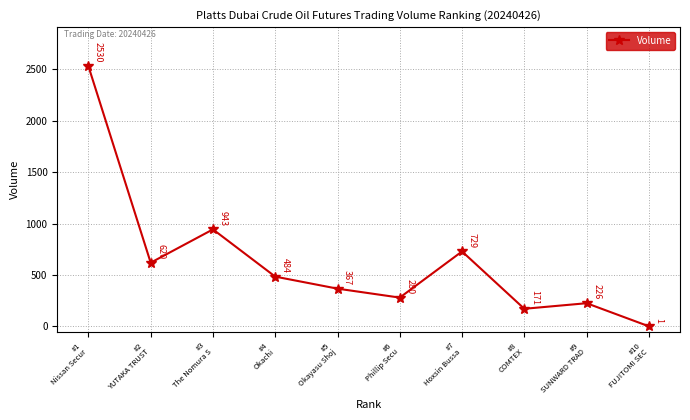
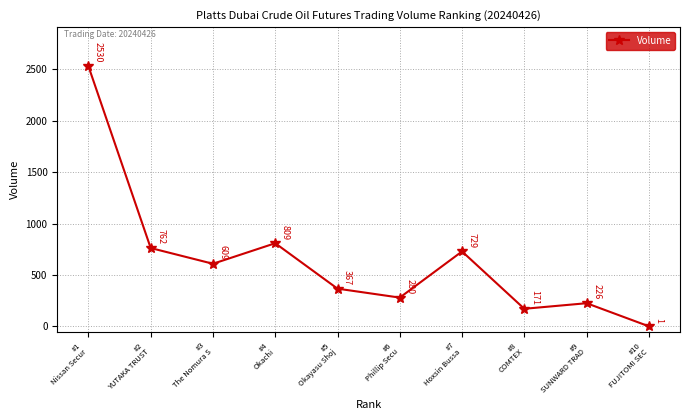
  {
    "#1 Nissan Secur": 2530,
-   "#2 YUTAKA TRUST": 620,
-   "#3 The Nomura S": 943,
-   "#4 Okachi": 484,
+   "#2 YUTAKA TRUST": 762,
+   "#3 The Nomura S": 609,
+   "#4 Okachi": 809,
    "#5 Okayasu Shoj": 367,
    "#6 Phillip Secu": 280,
    "#7 Hoxsin Bussa": 729,
    "#8 COMTEX": 171,
    "#9 SUNWARD TRAD": 226,
    "#10 FUJITOMI SEC": 1
  }
